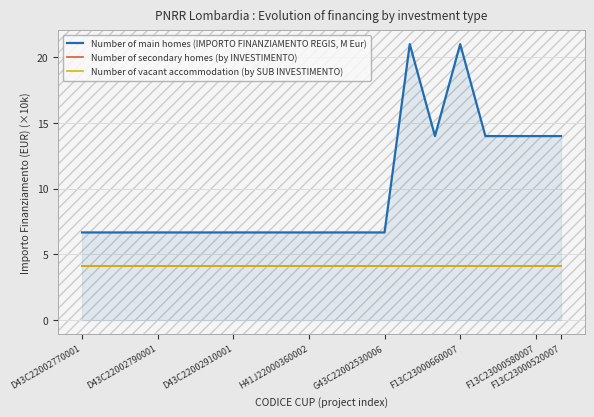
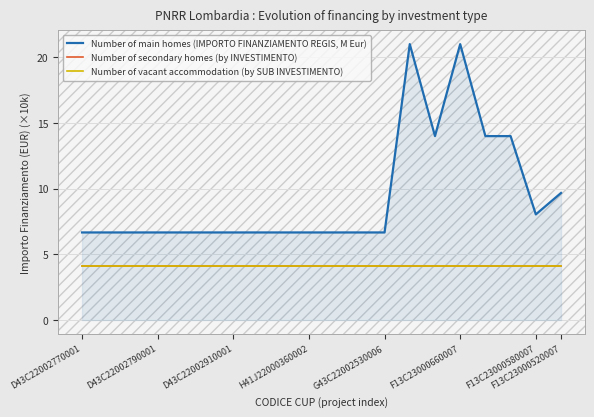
  {
    "Number of main homes (IMPORTO FINANZIAMENTO REGIS, M Eur)": {
      "D43C22002770001": 6.7,
      "D43C22002790001": 6.7,
      "D43C22002910001": 6.7,
      "H41J22000360002": 6.7,
      "G43C22002530006": 6.7,
      "F13C23000660007": 21.0,
-     "F13C23000580007": 14.0,
-     "F13C23000520007": 14.0
+     "F13C23000580007": 8.0,
+     "F13C23000520007": 9.7
    },
    "Number of vacant accommodation (by SUB INVESTIMENTO)": {
      "D43C22002770001": 4.1,
      "D43C22002790001": 4.1,
      "D43C22002910001": 4.1,
      "H41J22000360002": 4.1,
      "G43C22002530006": 4.1,
      "F13C23000660007": 4.1,
      "F13C23000580007": 4.1,
      "F13C23000520007": 4.1
    }
  }
